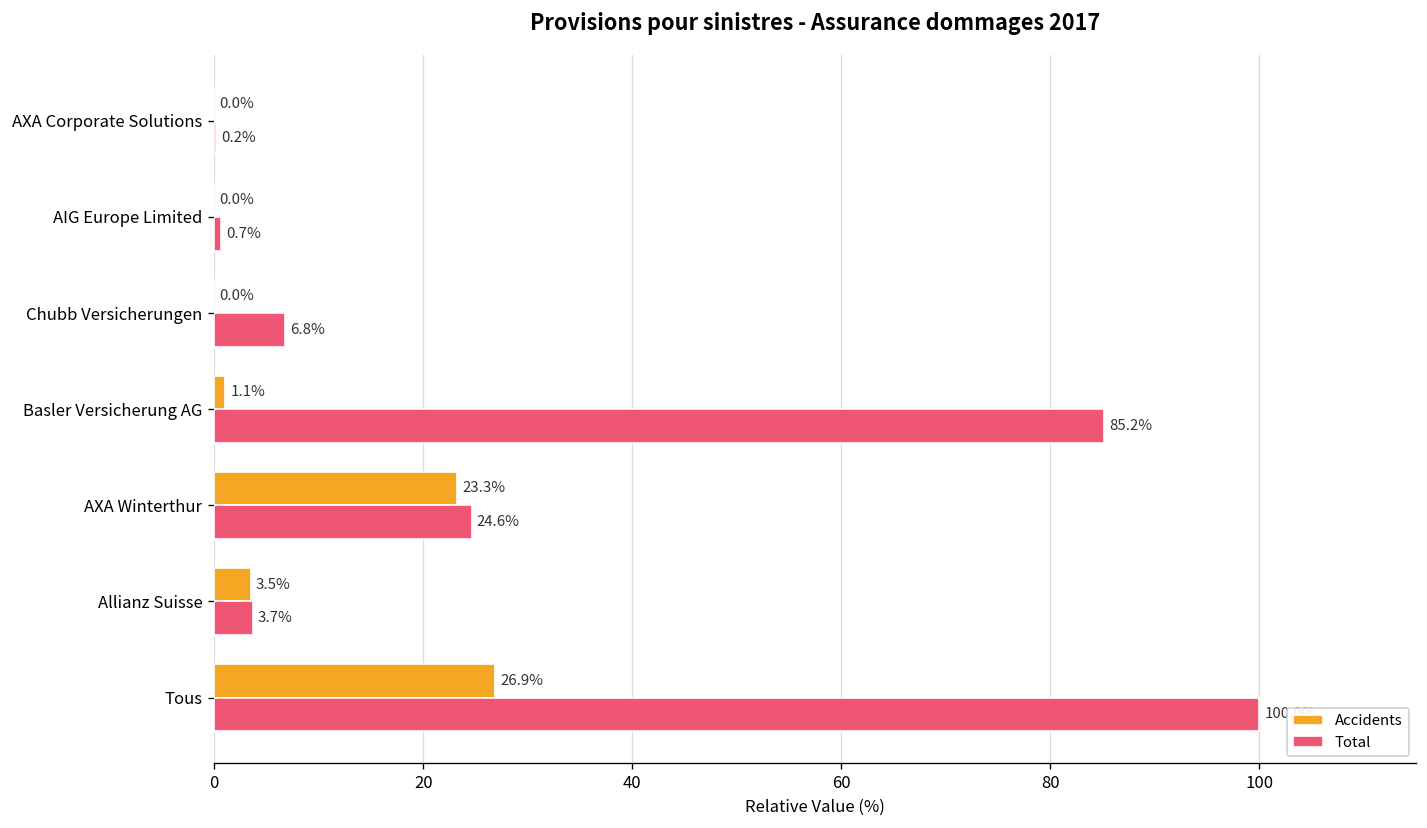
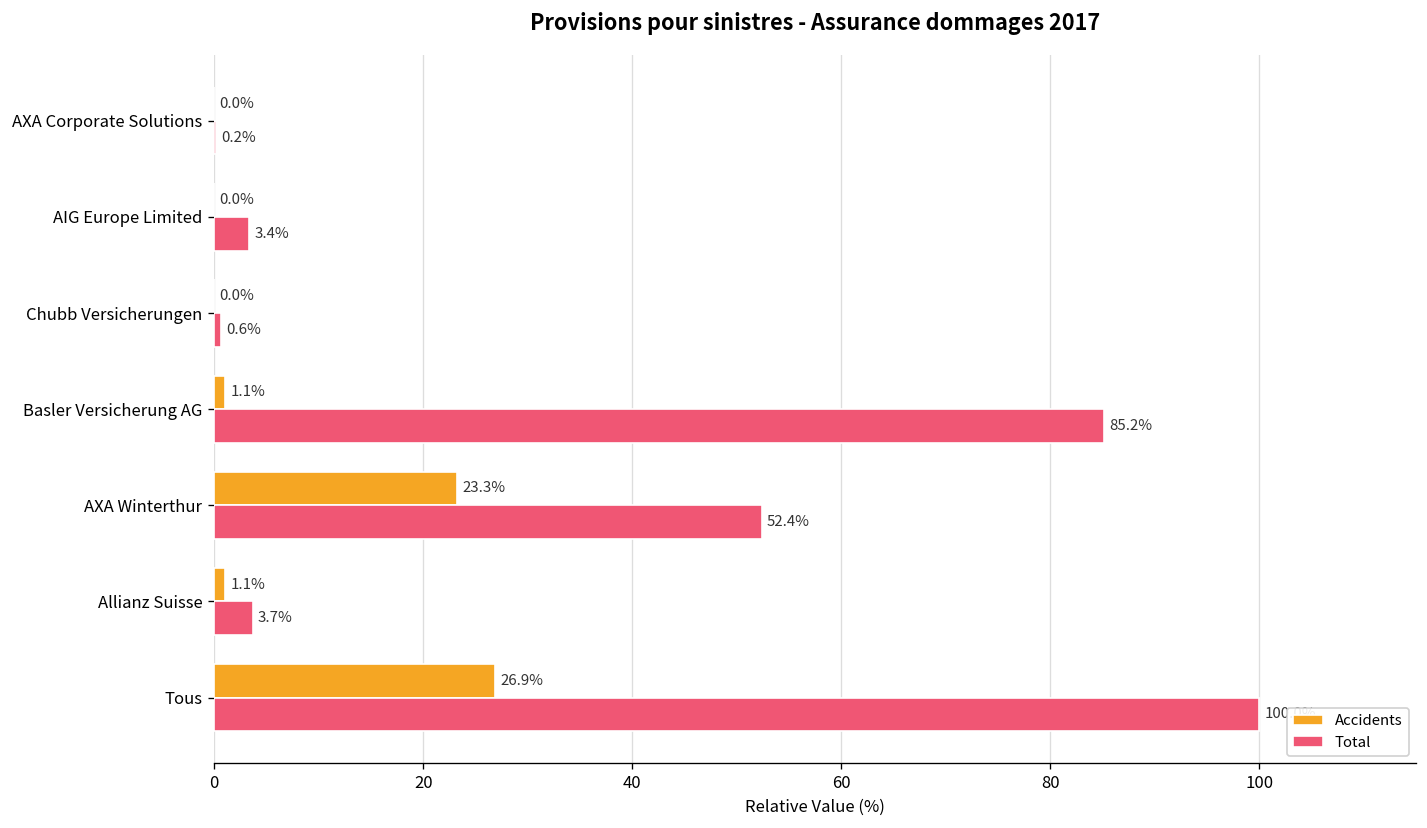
  {
    "Accidents": {
      "AXA Corporate Solutions": "0.0%",
      "AIG Europe Limited": "0.0%",
      "Chubb Versicherungen": "0.0%",
      "Basler Versicherung AG": "1.1%",
      "AXA Winterthur": "23.3%",
-     "Allianz Suisse": "3.5%",
+     "Allianz Suisse": "1.1%",
      "Tous": "26.9%"
    },
    "Total": {
      "AXA Corporate Solutions": "0.2%",
-     "AIG Europe Limited": "0.7%",
-     "Chubb Versicherungen": "6.8%",
+     "AIG Europe Limited": "3.4%",
+     "Chubb Versicherungen": "0.6%",
      "Basler Versicherung AG": "85.2%",
-     "AXA Winterthur": "24.6%",
+     "AXA Winterthur": "52.4%",
      "Allianz Suisse": "3.7%"
    }
  }
